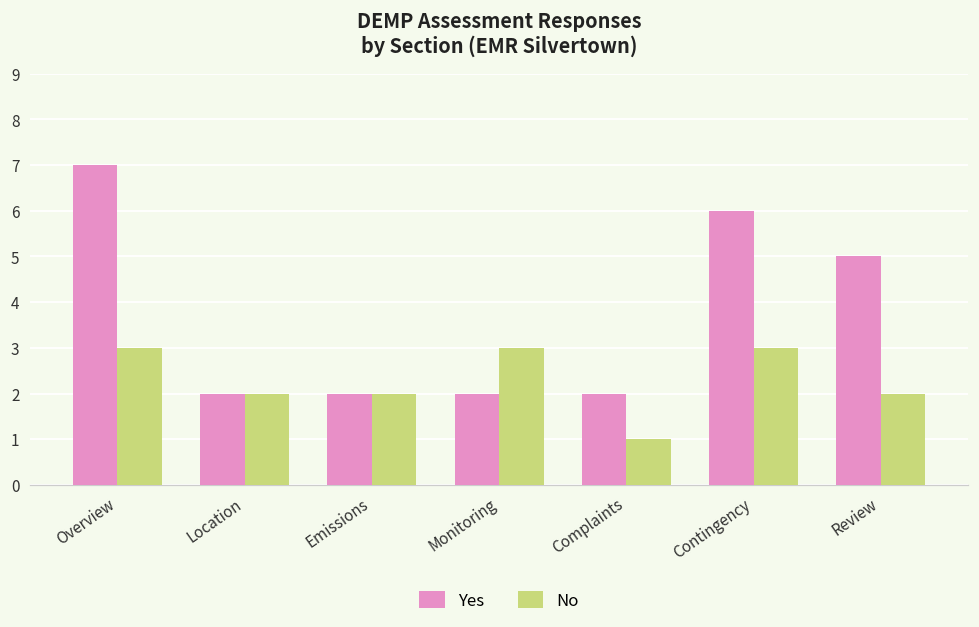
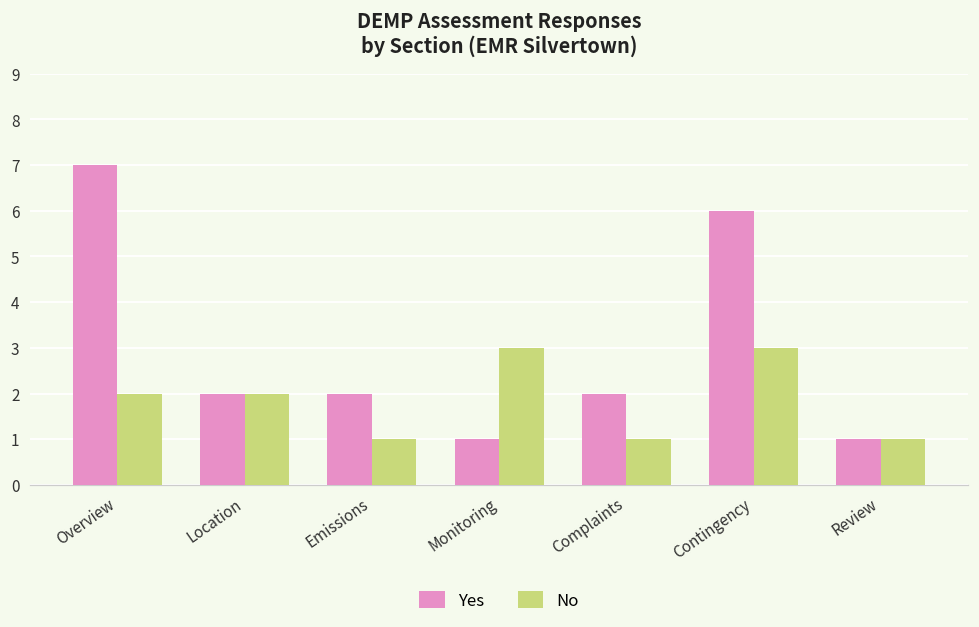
  {
    "Yes": {
      "Overview": 7,
      "Location": 2,
      "Emissions": 2,
-     "Monitoring": 2,
+     "Monitoring": 1,
      "Complaints": 2,
      "Contingency": 6,
-     "Review": 5
+     "Review": 1
    },
    "No": {
-     "Overview": 3,
+     "Overview": 2,
      "Location": 2,
-     "Emissions": 2,
+     "Emissions": 1,
      "Monitoring": 3,
      "Complaints": 1,
      "Contingency": 3,
-     "Review": 2
+     "Review": 1
    }
  }
